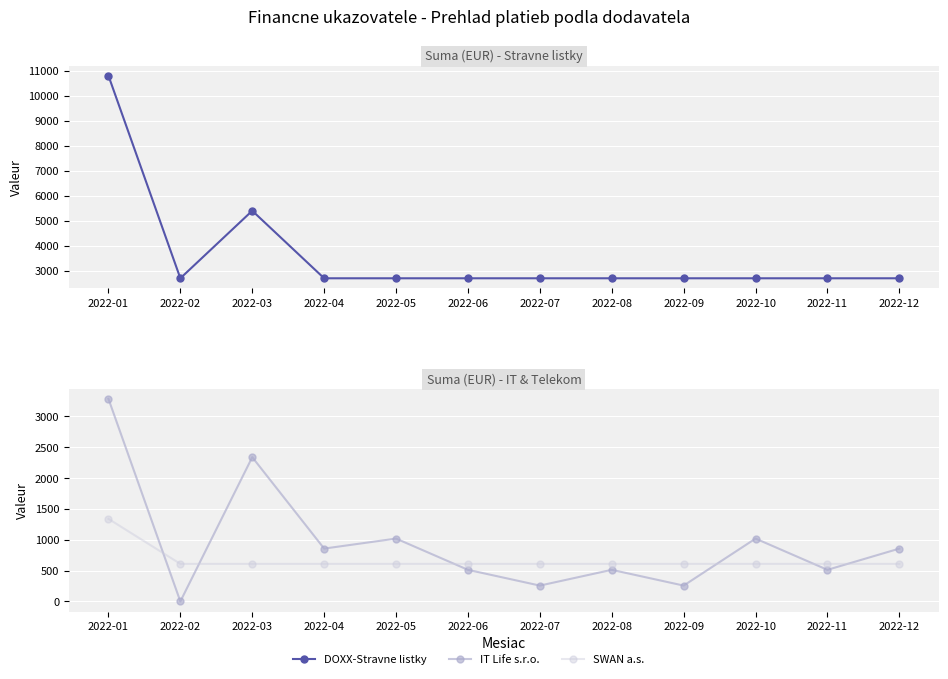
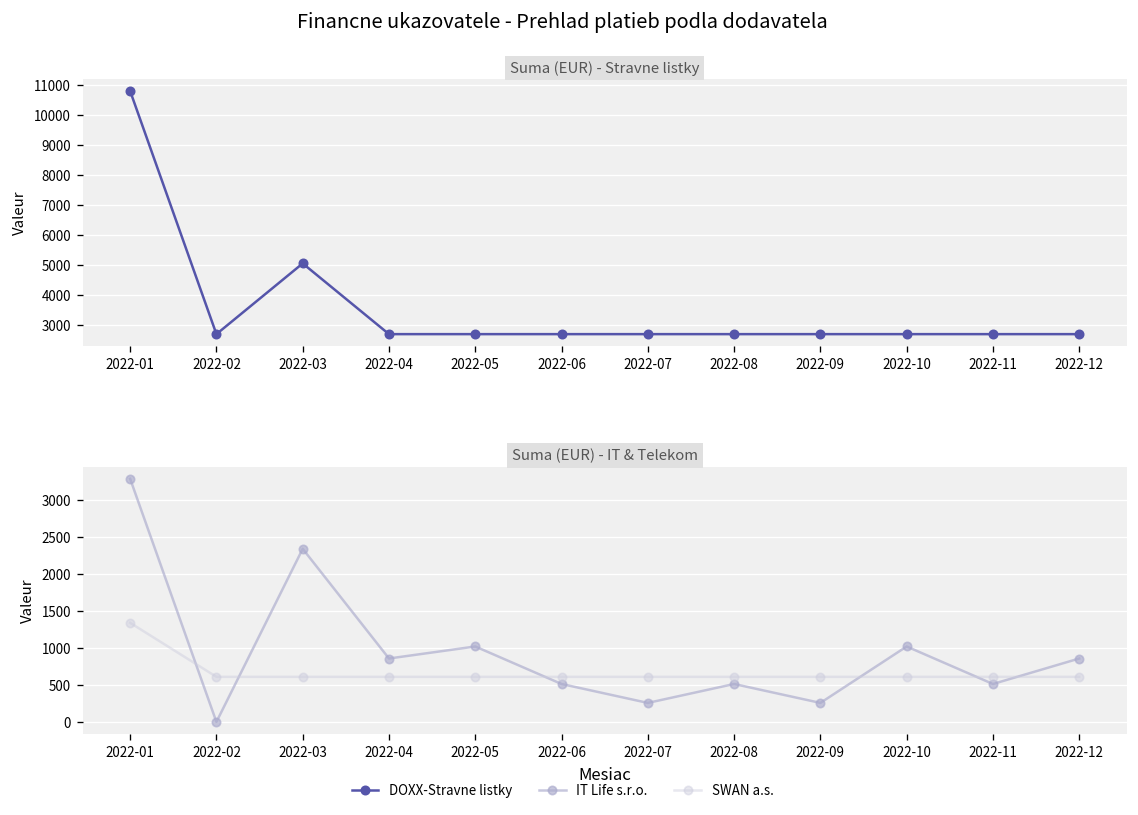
  {
    "Suma (EUR) - Stravne listky": {
      "2022-01": 10800,
      "2022-02": 2700,
-     "2022-03": 5400,
+     "2022-03": 5100,
      "2022-04": 2700,
      "2022-05": 2700,
      "2022-06": 2700,
      "2022-07": 2700,
      "2022-08": 2700,
      "2022-09": 2700,
      "2022-10": 2700,
      "2022-11": 2700,
      "2022-12": 2700
    }
  }
